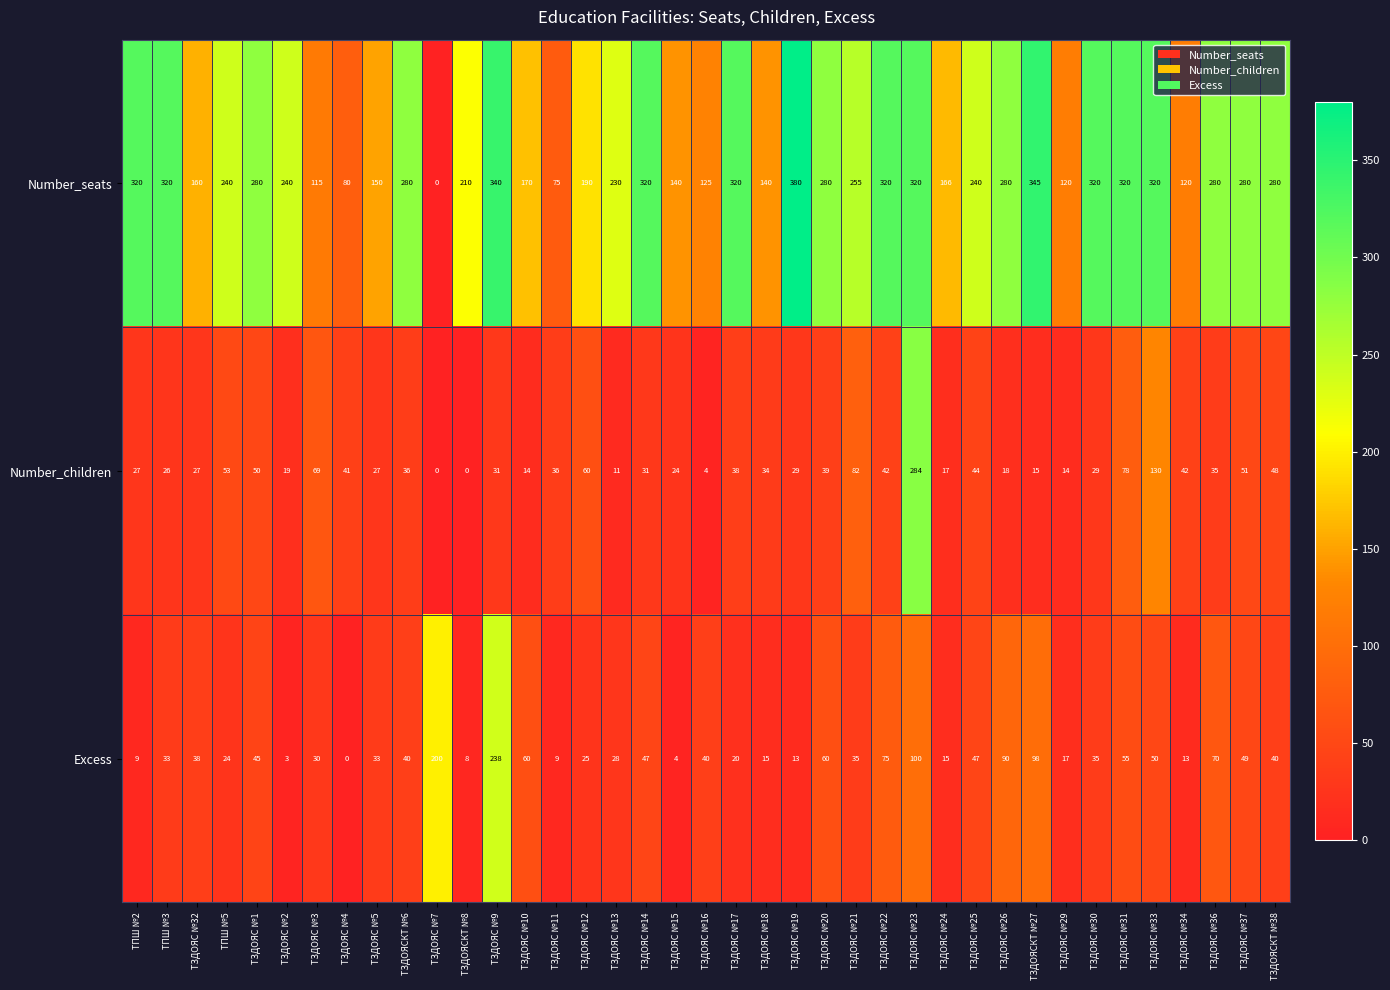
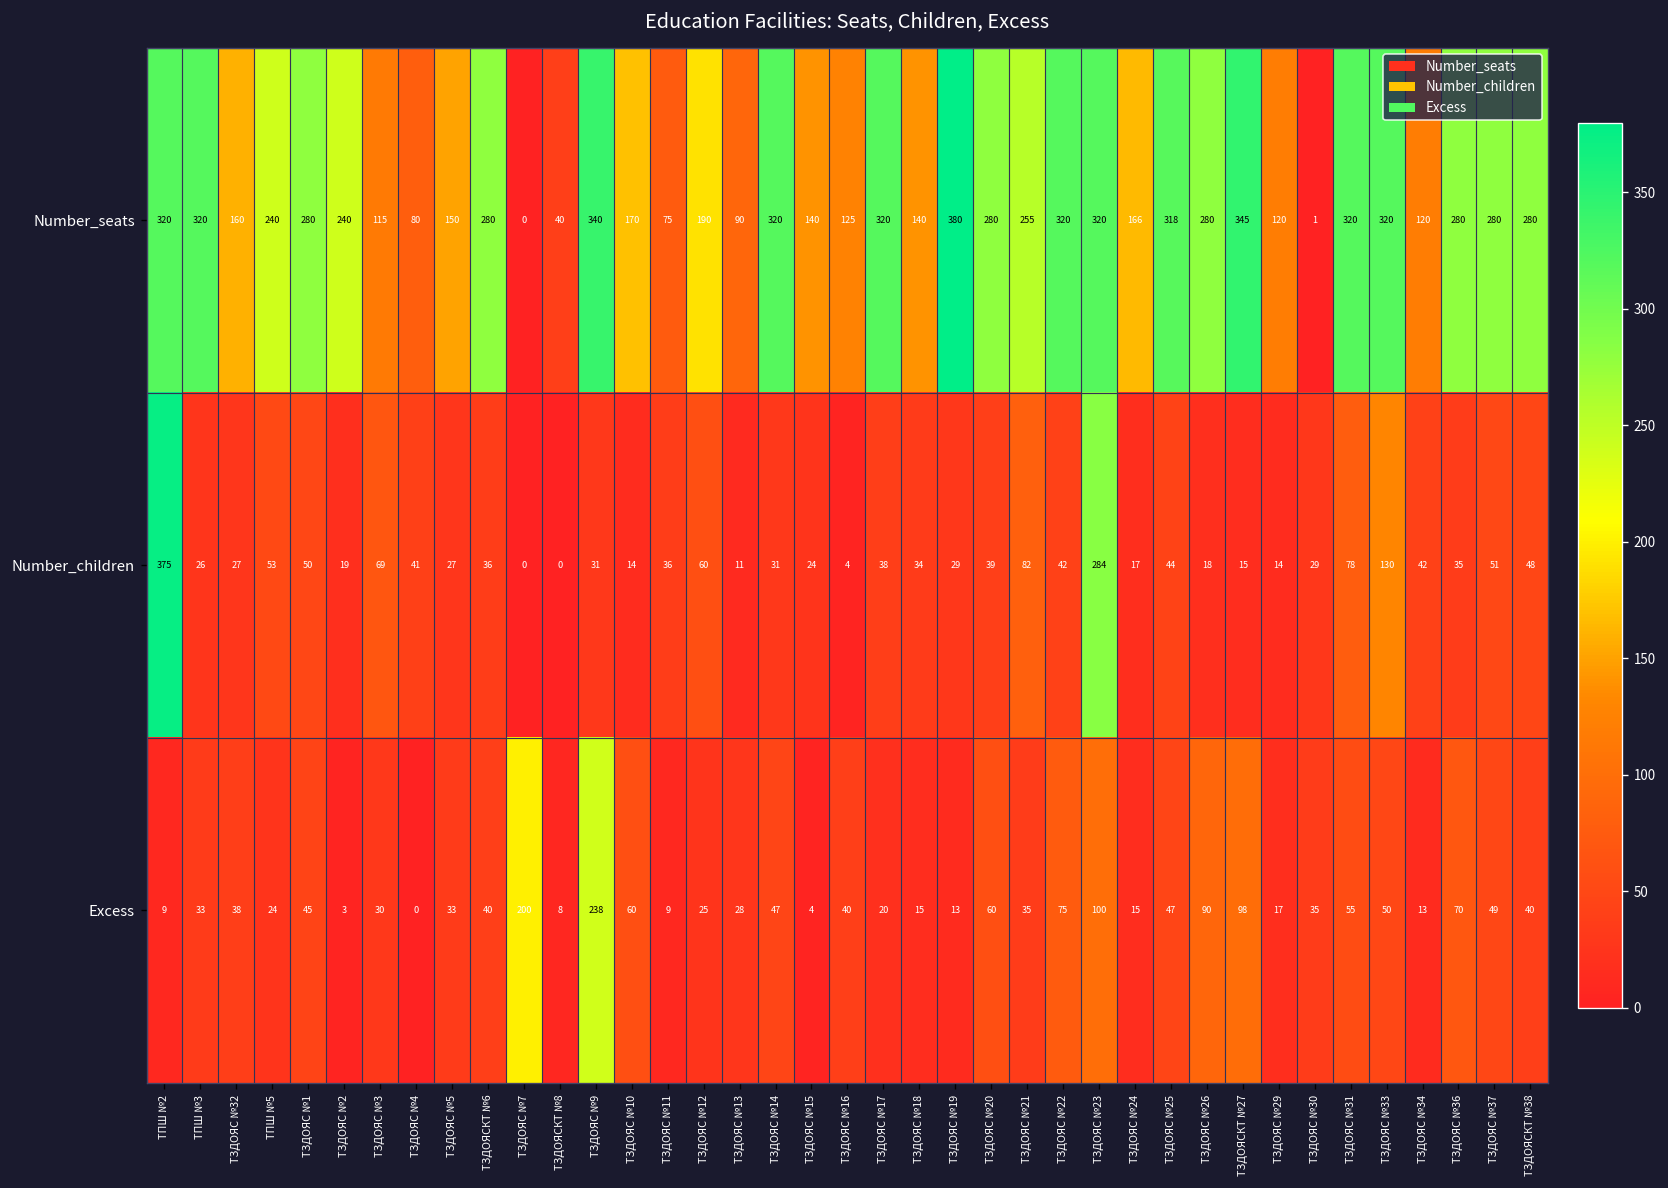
  {
    "Number_seats": {
      "ТПШ №2": 320,
      "ТПШ №3": 320,
      "ТЗДОЯС №32": 160,
      "ТПШ №5": 240,
      "ТЗДОЯС №1": 280,
      "ТЗДОЯС №2": 240,
      "ТЗДОЯС №3": 115,
      "ТЗДОЯС №4": 80,
      "ТЗДОЯС №5": 150,
      "ТЗДОЯСКТ №6": 280,
      "ТЗДОЯС №7": 0,
-     "ТЗДОЯСКТ №8": 210,
+     "ТЗДОЯСКТ №8": 40,
      "ТЗДОЯС №9": 340,
      "ТЗДОЯС №10": 170,
      "ТЗДОЯС №11": 75,
      "ТЗДОЯС №12": 190,
-     "ТЗДОЯС №13": 230,
+     "ТЗДОЯС №13": 90,
      "ТЗДОЯС №14": 320,
      "ТЗДОЯС №15": 140,
      "ТЗДОЯС №16": 125,
      "ТЗДОЯС №17": 320,
      "ТЗДОЯС №18": 140,
      "ТЗДОЯС №19": 380,
      "ТЗДОЯС №20": 280,
      "ТЗДОЯС №21": 255,
      "ТЗДОЯС №22": 320,
      "ТЗДОЯС №23": 320,
      "ТЗДОЯС №24": 166,
-     "ТЗДОЯС №25": 240,
+     "ТЗДОЯС №25": 318,
      "ТЗДОЯС №26": 280,
      "ТЗДОЯСКТ №27": 345,
      "ТЗДОЯС №29": 120,
-     "ТЗДОЯС №30": 320,
+     "ТЗДОЯС №30": 1,
      "ТЗДОЯС №31": 320,
      "ТЗДОЯС №33": 320,
      "ТЗДОЯС №34": 120,
      "ТЗДОЯС №36": 280,
      "ТЗДОЯС №37": 280,
      "ТЗДОЯСКТ №38": 280
    },
    "Number_children": {
-     "ТПШ №2": 27,
+     "ТПШ №2": 375,
      "ТПШ №3": 26,
      "ТЗДОЯС №32": 27,
      "ТПШ №5": 53,
      "ТЗДОЯС №1": 50,
      "ТЗДОЯС №2": 19,
      "ТЗДОЯС №3": 69,
      "ТЗДОЯС №4": 41,
      "ТЗДОЯС №5": 27,
      "ТЗДОЯСКТ №6": 36,
      "ТЗДОЯС №7": 0,
      "ТЗДОЯСКТ №8": 0,
      "ТЗДОЯС №9": 31,
      "ТЗДОЯС №10": 14,
      "ТЗДОЯС №11": 36,
      "ТЗДОЯС №12": 60,
      "ТЗДОЯС №13": 11,
      "ТЗДОЯС №14": 31,
      "ТЗДОЯС №15": 24,
      "ТЗДОЯС №16": 4,
      "ТЗДОЯС №17": 38,
      "ТЗДОЯС №18": 34,
      "ТЗДОЯС №19": 29,
      "ТЗДОЯС №20": 39,
      "ТЗДОЯС №21": 82,
      "ТЗДОЯС №22": 42,
      "ТЗДОЯС №23": 284,
      "ТЗДОЯС №24": 17,
      "ТЗДОЯС №25": 44,
      "ТЗДОЯС №26": 18,
      "ТЗДОЯСКТ №27": 15,
      "ТЗДОЯС №29": 14,
      "ТЗДОЯС №30": 29,
      "ТЗДОЯС №31": 78,
      "ТЗДОЯС №33": 130,
      "ТЗДОЯС №34": 42,
      "ТЗДОЯС №36": 35,
      "ТЗДОЯС №37": 51,
      "ТЗДОЯСКТ №38": 48
    },
    "Excess": {
      "ТПШ №2": 9,
      "ТПШ №3": 33,
      "ТЗДОЯС №32": 38,
      "ТПШ №5": 24,
      "ТЗДОЯС №1": 45,
      "ТЗДОЯС №2": 3,
      "ТЗДОЯС №3": 30,
      "ТЗДОЯС №4": 0,
      "ТЗДОЯС №5": 33,
      "ТЗДОЯСКТ №6": 40,
      "ТЗДОЯС №7": 200,
      "ТЗДОЯСКТ №8": 8,
      "ТЗДОЯС №9": 238,
      "ТЗДОЯС №10": 60,
      "ТЗДОЯС №11": 9,
      "ТЗДОЯС №12": 25,
      "ТЗДОЯС №13": 28,
      "ТЗДОЯС №14": 47,
      "ТЗДОЯС №15": 4,
      "ТЗДОЯС №16": 40,
      "ТЗДОЯС №17": 20,
      "ТЗДОЯС №18": 15,
      "ТЗДОЯС №19": 13,
      "ТЗДОЯС №20": 60,
      "ТЗДОЯС №21": 35,
      "ТЗДОЯС №22": 75,
      "ТЗДОЯС №23": 100,
      "ТЗДОЯС №24": 15,
      "ТЗДОЯС №25": 47,
      "ТЗДОЯС №26": 90,
      "ТЗДОЯСКТ №27": 98,
      "ТЗДОЯС №29": 17,
      "ТЗДОЯС №30": 35,
      "ТЗДОЯС №31": 55,
      "ТЗДОЯС №33": 50,
      "ТЗДОЯС №34": 13,
      "ТЗДОЯС №36": 70,
      "ТЗДОЯС №37": 49,
      "ТЗДОЯСКТ №38": 40
    }
  }
